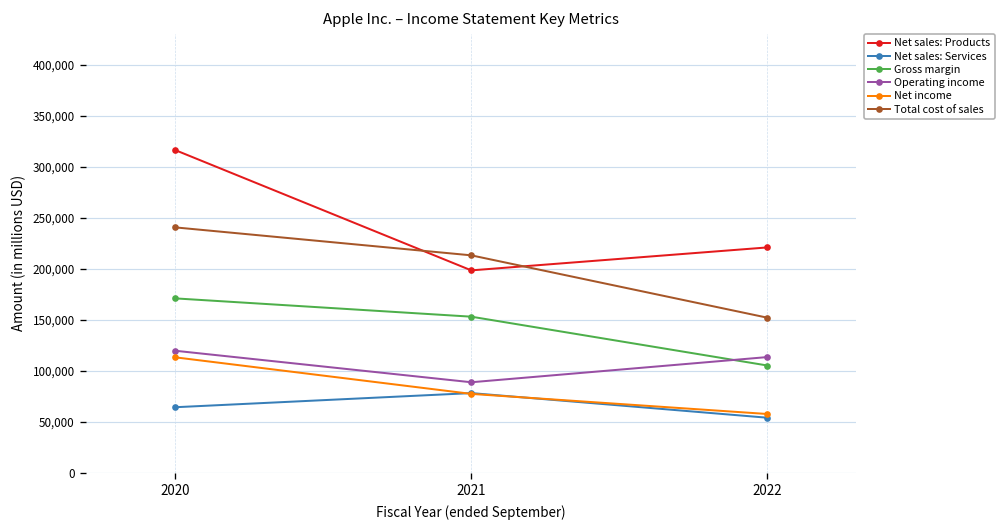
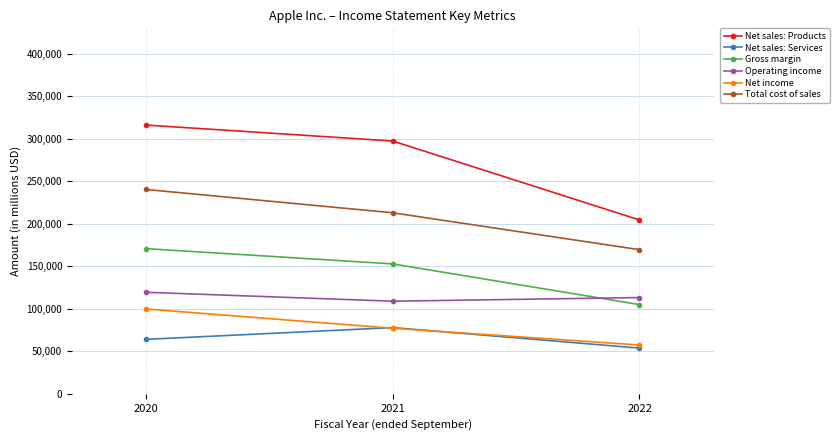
  {
    "Net sales: Products": {
      "2020": "320,000",
-     "2021": "200,000",
-     "2022": "220,000"
+     "2021": "300,000",
+     "2022": "200,000"
    },
    "Net sales: Services": {
      "2020": "60,000",
      "2022": "50,000"
    },
    "Gross margin": {
      "2020": "170,000",
      "2021": "150,000",
      "2022": "100,000"
    },
    "Operating income": {
      "2020": "120,000",
-     "2021": "90,000",
+     "2021": "110,000",
      "2022": "110,000"
    },
    "Net income": {
-     "2020": "110,000",
+     "2020": "100,000",
      "2022": "60,000"
    },
    "Total cost of sales": {
      "2020": "240,000",
      "2021": "210,000",
-     "2022": "150,000"
+     "2022": "170,000"
    }
  }
